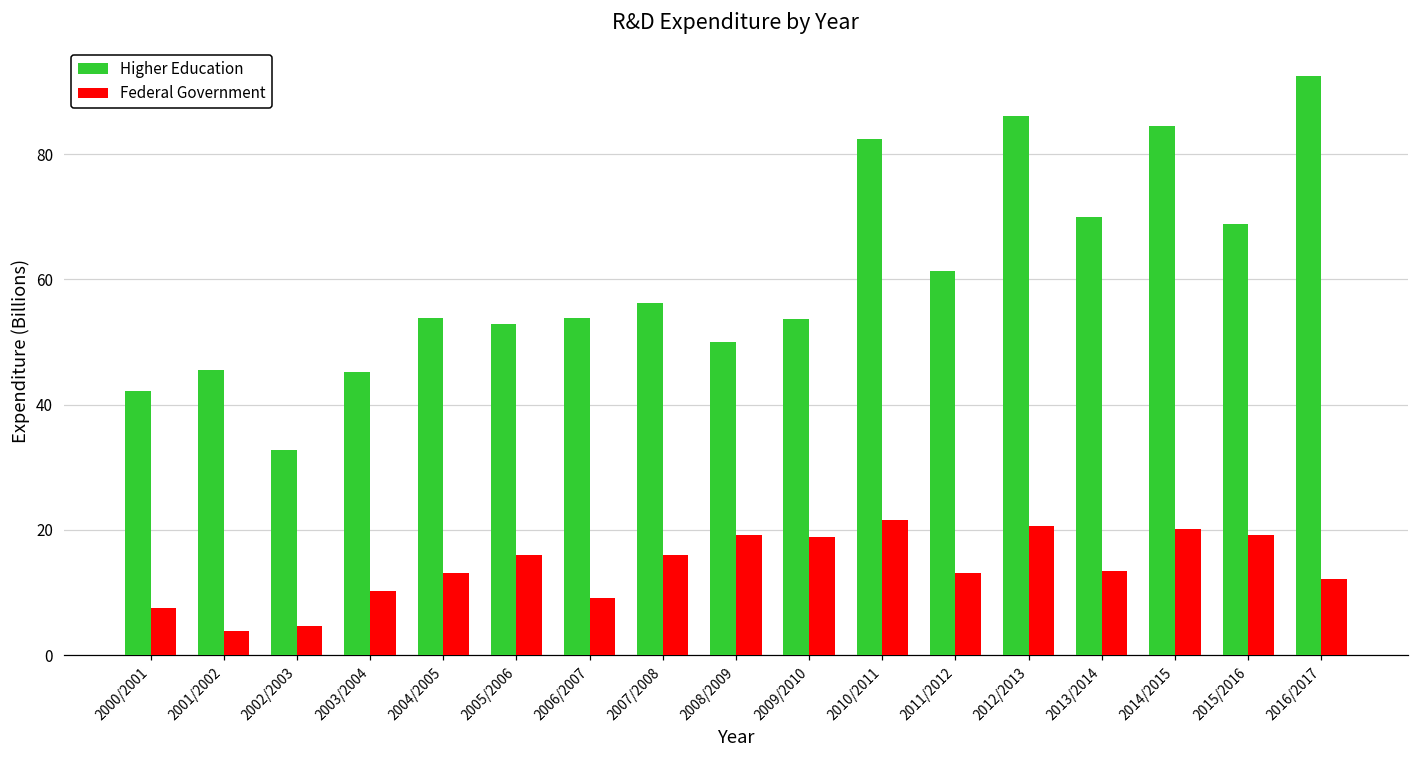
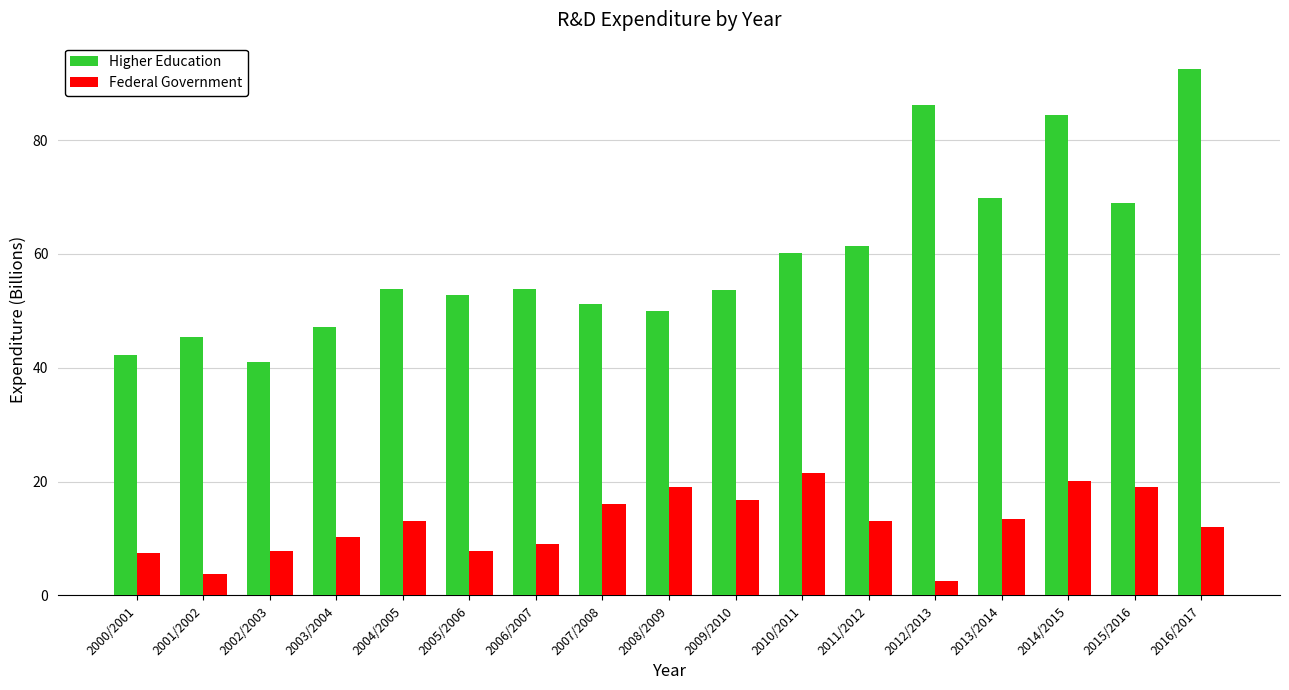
  {
    "Higher Education": {
      "2000/2001": 42,
      "2001/2002": 46,
-     "2002/2003": 33,
-     "2003/2004": 45,
+     "2002/2003": 41,
+     "2003/2004": 47,
      "2004/2005": 54,
      "2005/2006": 53,
      "2006/2007": 54,
-     "2007/2008": 56,
+     "2007/2008": 51,
      "2008/2009": 50,
      "2009/2010": 54,
-     "2010/2011": 83,
+     "2010/2011": 60,
      "2011/2012": 61,
      "2012/2013": 86,
      "2013/2014": 70,
      "2014/2015": 85,
      "2015/2016": 69,
      "2016/2017": 93
    },
    "Federal Government": {
      "2000/2001": 8,
      "2001/2002": 4,
-     "2002/2003": 5,
+     "2002/2003": 8,
      "2003/2004": 10,
      "2004/2005": 13,
-     "2005/2006": 16,
+     "2005/2006": 8,
      "2006/2007": 9,
      "2007/2008": 16,
      "2008/2009": 19,
-     "2009/2010": 19,
+     "2009/2010": 17,
      "2010/2011": 22,
      "2011/2012": 13,
-     "2012/2013": 21,
+     "2012/2013": 3,
      "2013/2014": 14,
      "2014/2015": 20,
      "2015/2016": 19,
      "2016/2017": 12
    }
  }
